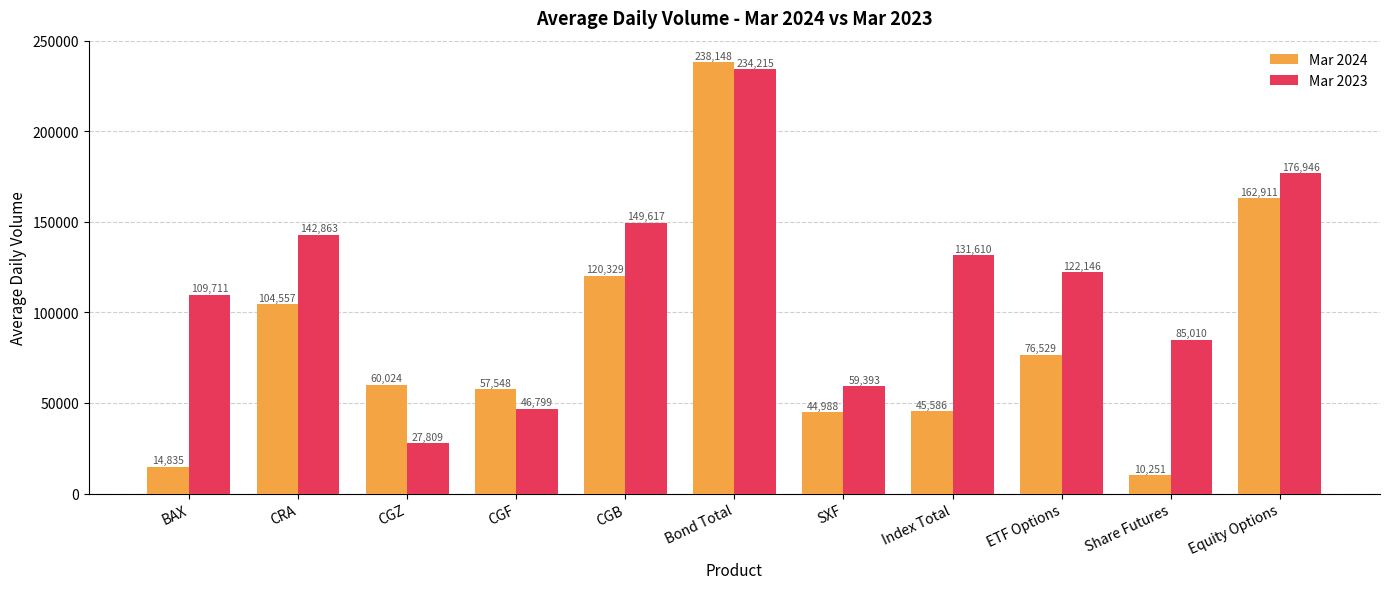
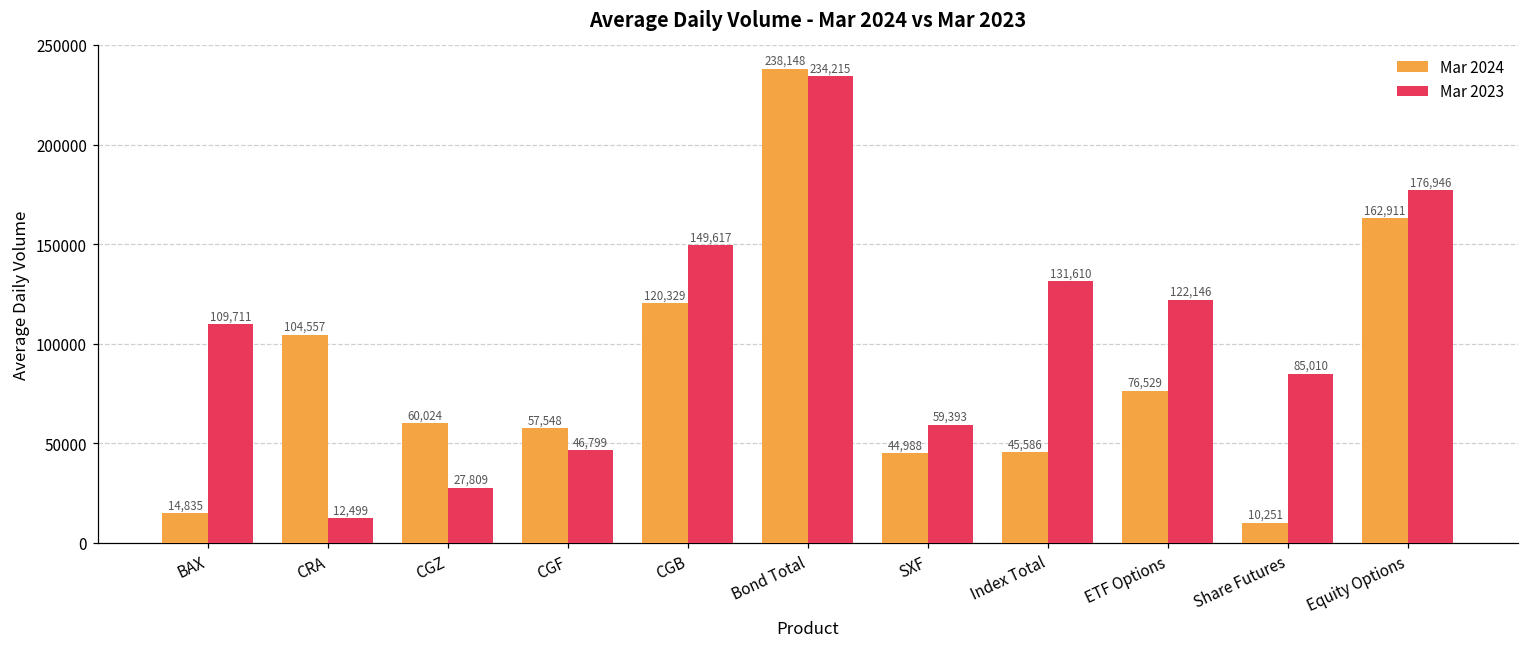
  {
    "Mar 2024": {
      "BAX": "14,835",
      "CRA": "104,557",
      "CGZ": "60,024",
      "CGF": "57,548",
      "CGB": "120,329",
      "Bond Total": "238,148",
      "SXF": "44,988",
      "Index Total": "45,586",
      "ETF Options": "76,529",
      "Share Futures": "10,251",
      "Equity Options": "162,911"
    },
    "Mar 2023": {
      "BAX": "109,711",
-     "CRA": "142,863",
+     "CRA": "12,499",
      "CGZ": "27,809",
      "CGF": "46,799",
      "CGB": "149,617",
      "Bond Total": "234,215",
      "SXF": "59,393",
      "Index Total": "131,610",
      "ETF Options": "122,146",
      "Share Futures": "85,010",
      "Equity Options": "176,946"
    }
  }
